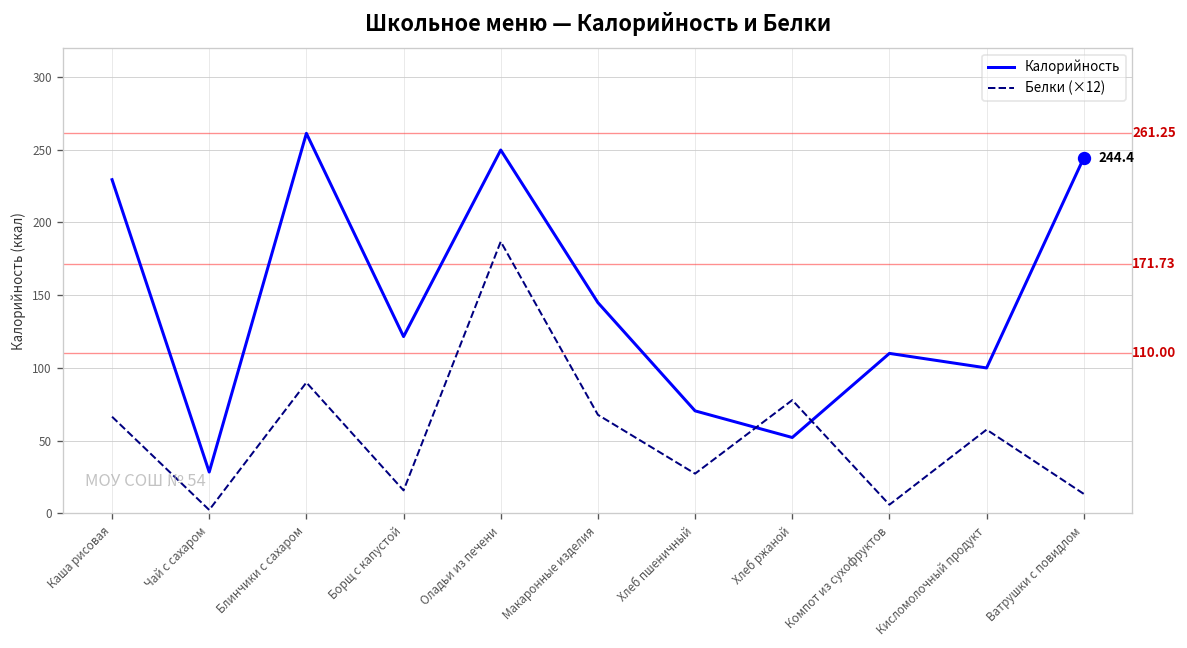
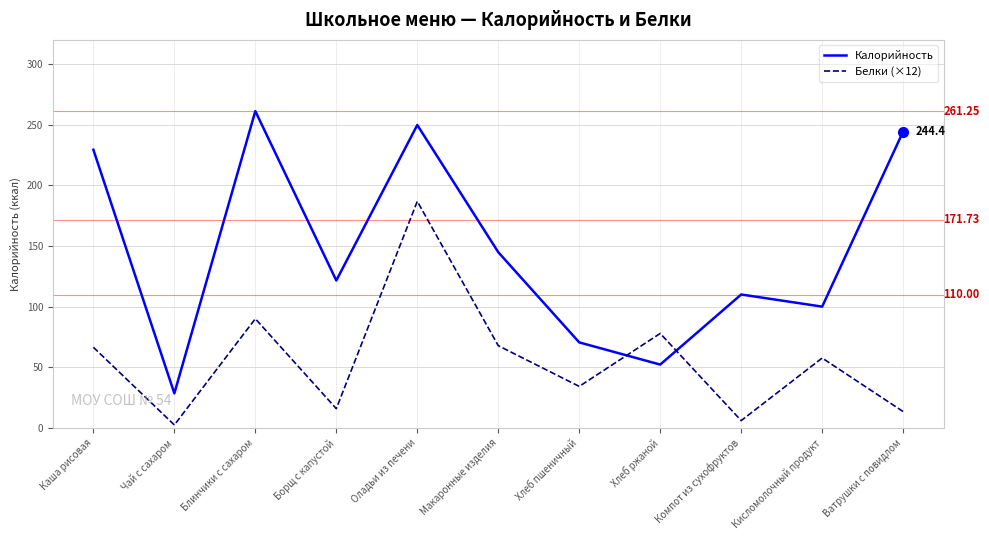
  {
    "Белки (×12)": {
      "Каша рисовая": 66,
      "Чай с сахаром": 2,
      "Блинчики с сахаром": 90,
      "Борщ с капустой": 16,
      "Оладьи из печени": 187,
      "Макаронные изделия": 68,
-     "Хлеб пшеничный": 27,
+     "Хлеб пшеничный": 34,
      "Хлеб ржаной": 78,
      "Компот из сухофруктов": 6,
      "Кисломолочный продукт": 58,
      "Ватрушки с повидлом": 13
    }
  }
